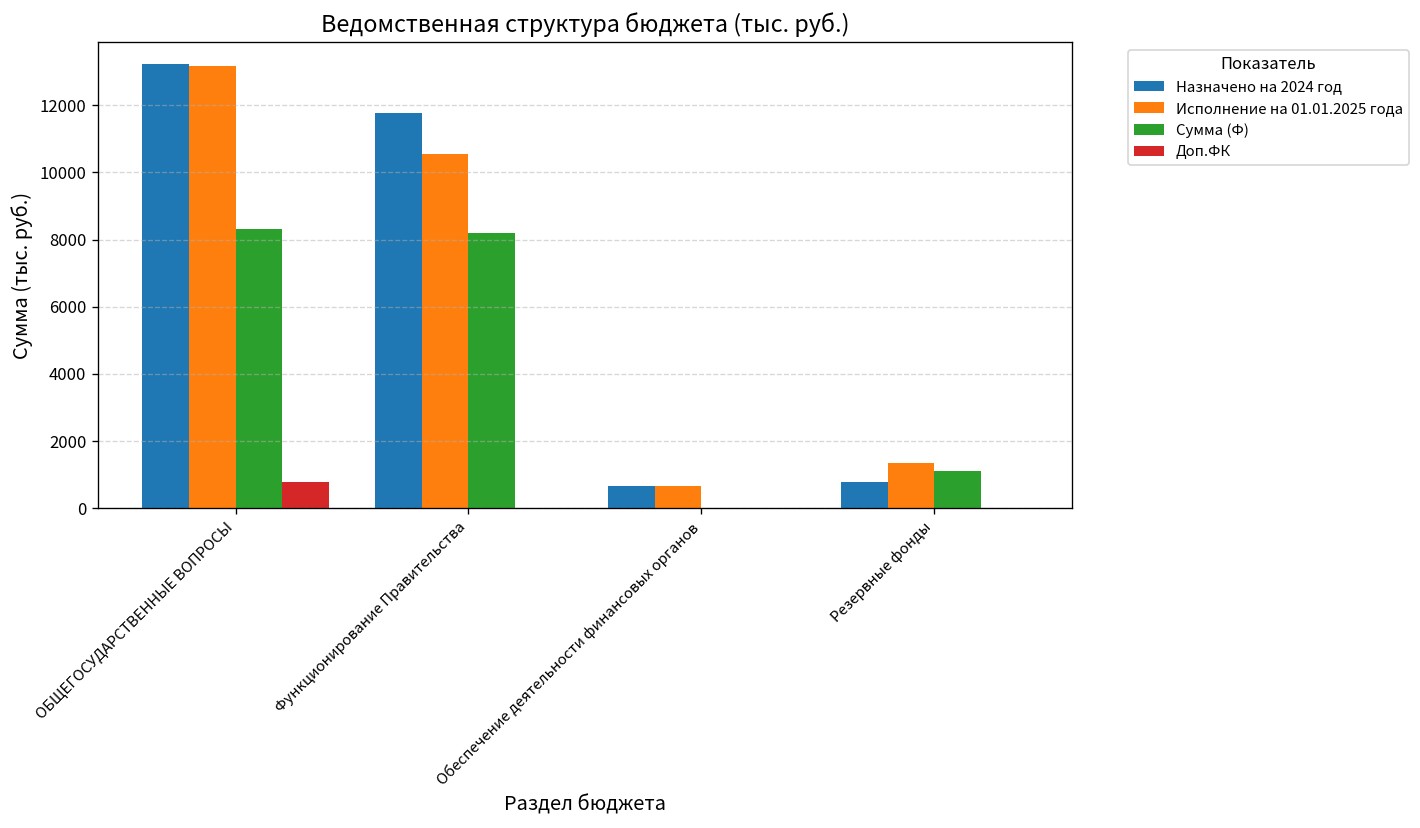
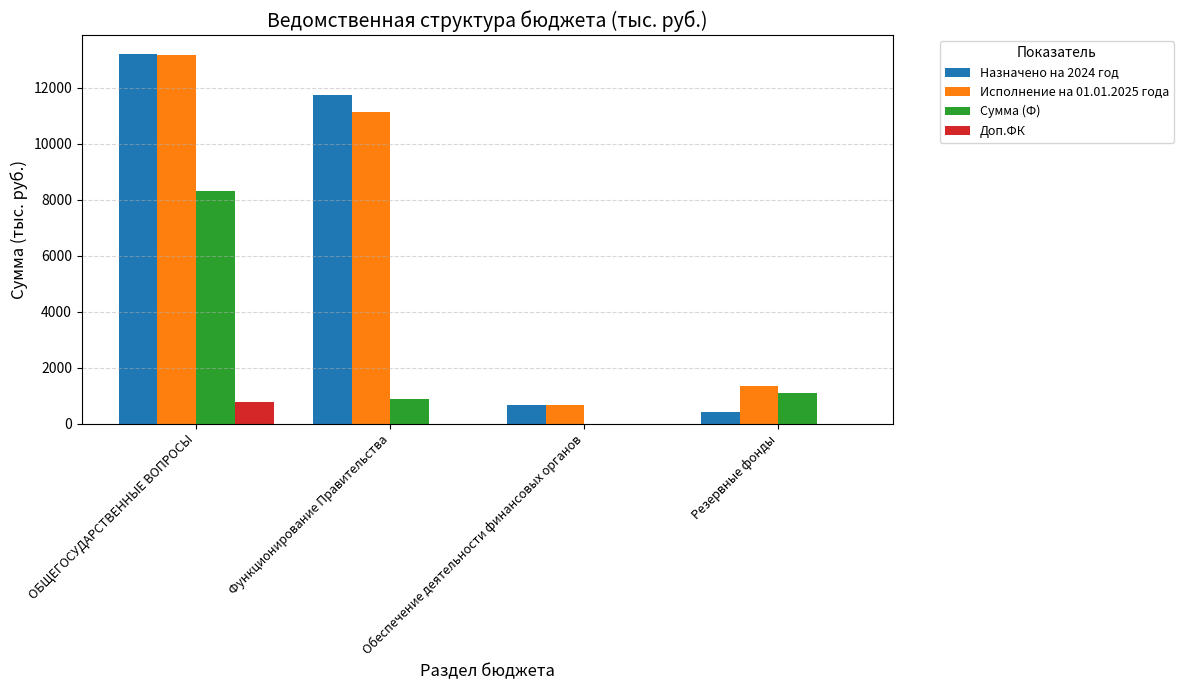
  {
    "Назначено на 2024 год": {
      "ОБЩЕГОСУДАРСТВЕННЫЕ ВОПРОСЫ": 13200,
      "Функционирование Правительства": 11800,
      "Обеспечение деятельности финансовых органов": 700,
-     "Резервные фонды": 800
+     "Резервные фонды": 400
    },
    "Исполнение на 01.01.2025 года": {
      "ОБЩЕГОСУДАРСТВЕННЫЕ ВОПРОСЫ": 13200,
-     "Функционирование Правительства": 10500,
+     "Функционирование Правительства": 11100,
      "Обеспечение деятельности финансовых органов": 700,
      "Резервные фонды": 1400
    },
    "Сумма (Ф)": {
      "ОБЩЕГОСУДАРСТВЕННЫЕ ВОПРОСЫ": 8300,
-     "Функционирование Правительства": 8200,
+     "Функционирование Правительства": 900,
      "Обеспечение деятельности финансовых органов": 0,
      "Резервные фонды": 1100
    },
    "Доп.ФК": {
      "ОБЩЕГОСУДАРСТВЕННЫЕ ВОПРОСЫ": 800,
      "Функционирование Правительства": 0,
      "Обеспечение деятельности финансовых органов": 0,
      "Резервные фонды": 0
    }
  }
